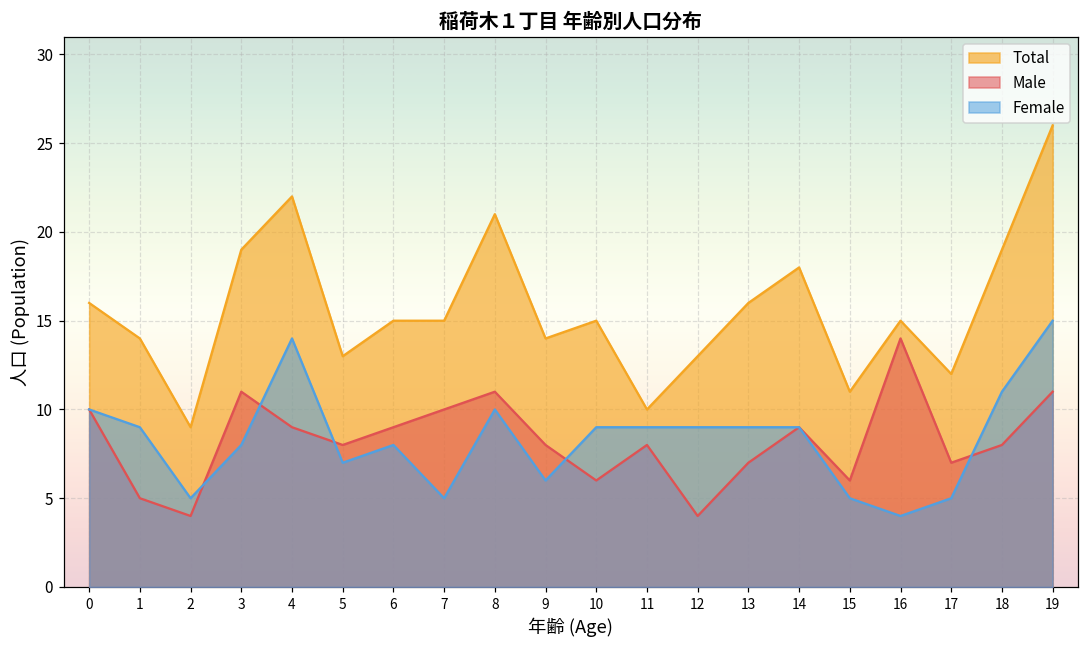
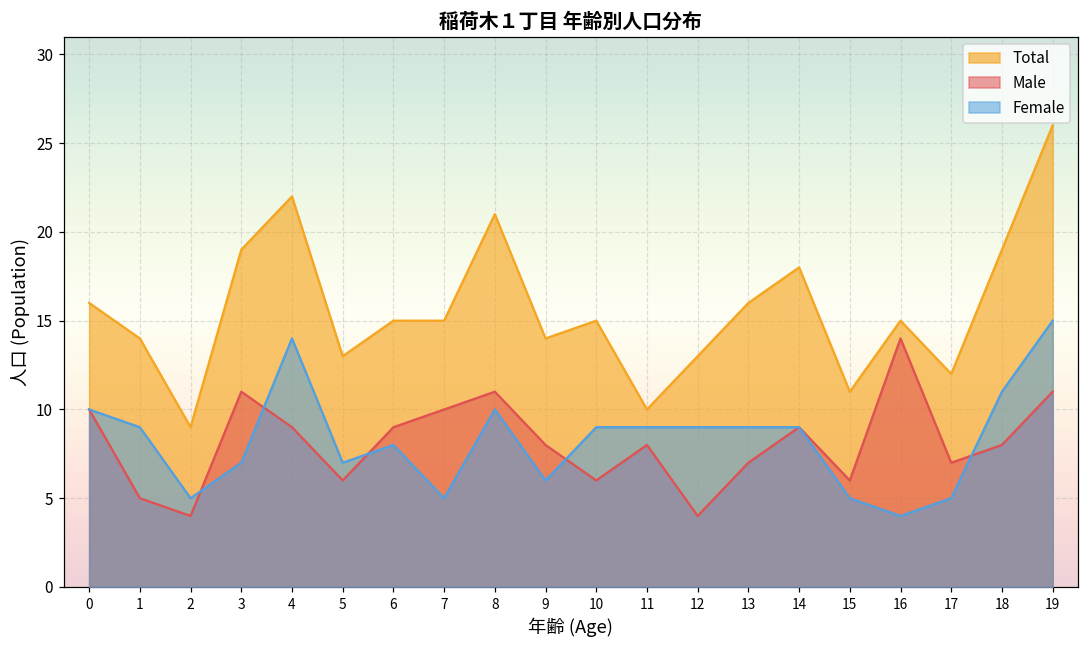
  {
    "Total": {
      "0": 16,
      "1": 14,
      "2": 9,
      "3": 19,
      "4": 22,
      "5": 13,
      "6": 15,
      "7": 15,
      "8": 21,
      "9": 14,
      "10": 15,
      "11": 10,
      "12": 13,
      "13": 16,
      "14": 18,
      "15": 11,
      "16": 15,
      "17": 12,
      "18": 19,
      "19": 26
    },
    "Male": {
      "1": 5,
      "2": 4,
      "3": 11,
      "4": 9,
-     "5": 8,
+     "5": 6,
      "6": 9,
      "7": 10,
      "8": 11,
      "9": 8,
      "10": 6,
      "11": 8,
      "12": 4,
      "13": 7,
      "15": 6,
      "16": 14,
      "17": 7,
      "18": 8,
      "19": 11
    },
    "Female": {
      "1": 9,
      "2": 5,
-     "3": 8,
+     "3": 7,
      "4": 14,
      "5": 7,
      "6": 8,
      "7": 5,
      "8": 10,
      "9": 6,
      "10": 9,
      "11": 9,
      "12": 9,
      "13": 9,
      "15": 5,
      "16": 4,
      "17": 5,
      "18": 11,
      "19": 15
    }
  }
